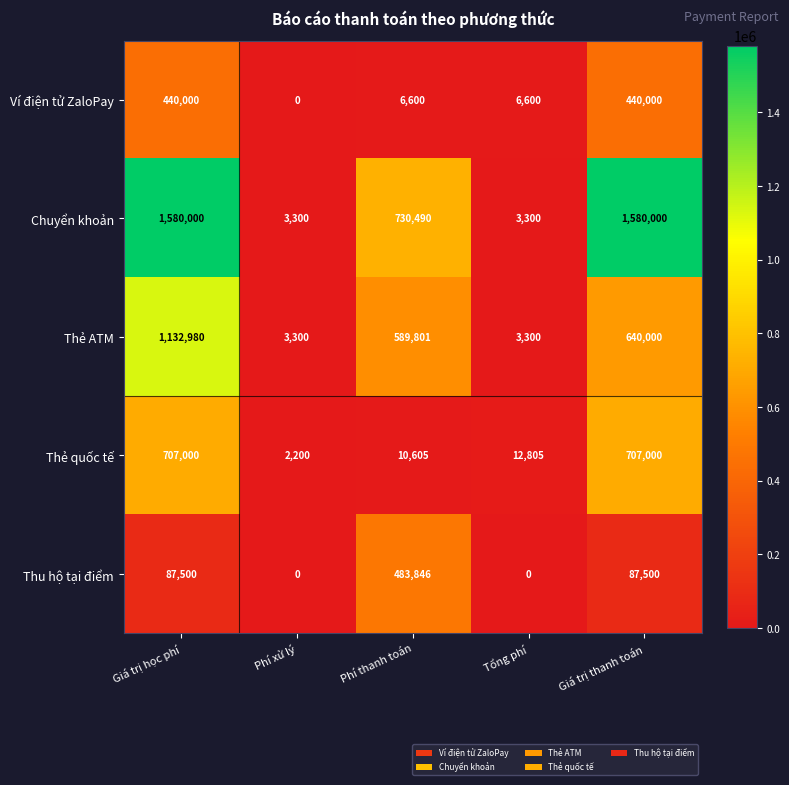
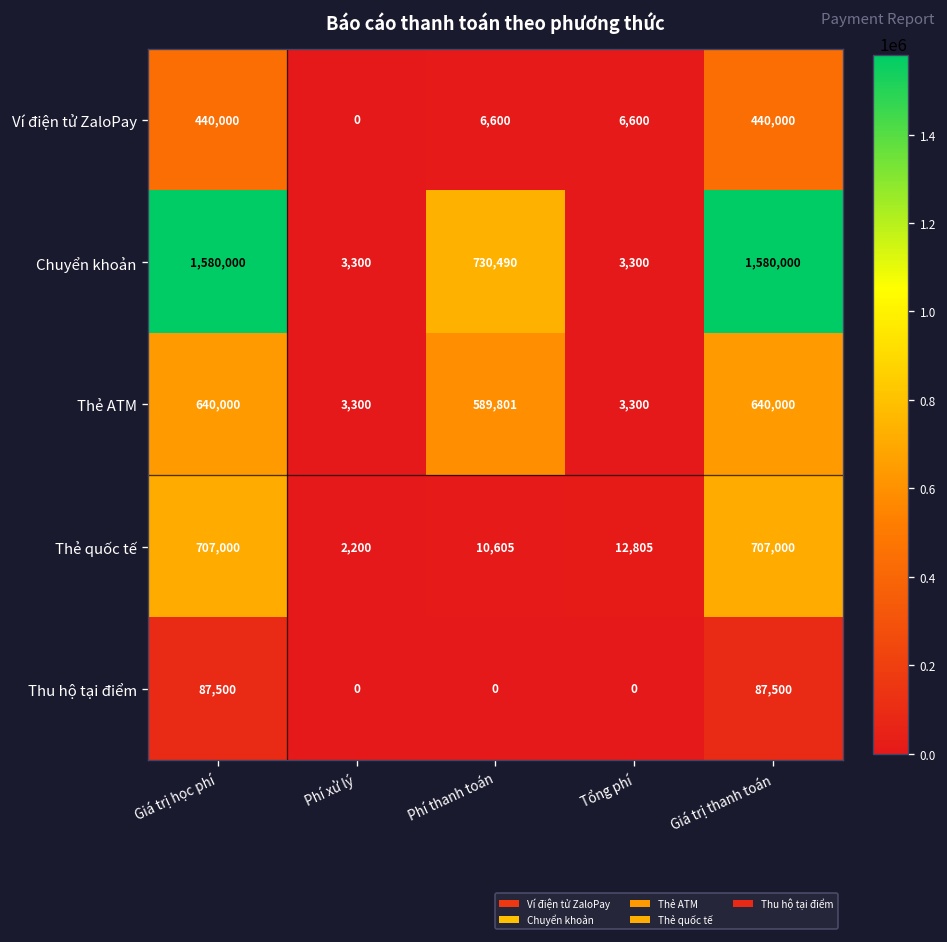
  {
    "Ví điện tử ZaloPay": {
      "Giá trị học phí": "440,000",
      "Phí xử lý": "0",
      "Phí thanh toán": "6,600",
      "Tổng phí": "6,600",
      "Giá trị thanh toán": "440,000"
    },
    "Chuyển khoản": {
      "Giá trị học phí": "1,580,000",
      "Phí xử lý": "3,300",
      "Phí thanh toán": "730,490",
      "Tổng phí": "3,300",
      "Giá trị thanh toán": "1,580,000"
    },
    "Thẻ ATM": {
-     "Giá trị học phí": "1,132,980",
+     "Giá trị học phí": "640,000",
      "Phí xử lý": "3,300",
      "Phí thanh toán": "589,801",
      "Tổng phí": "3,300",
      "Giá trị thanh toán": "640,000"
    },
    "Thẻ quốc tế": {
      "Giá trị học phí": "707,000",
      "Phí xử lý": "2,200",
      "Phí thanh toán": "10,605",
      "Tổng phí": "12,805",
      "Giá trị thanh toán": "707,000"
    },
    "Thu hộ tại điểm": {
      "Giá trị học phí": "87,500",
      "Phí xử lý": "0",
-     "Phí thanh toán": "483,846",
+     "Phí thanh toán": "0",
      "Tổng phí": "0",
      "Giá trị thanh toán": "87,500"
    }
  }
